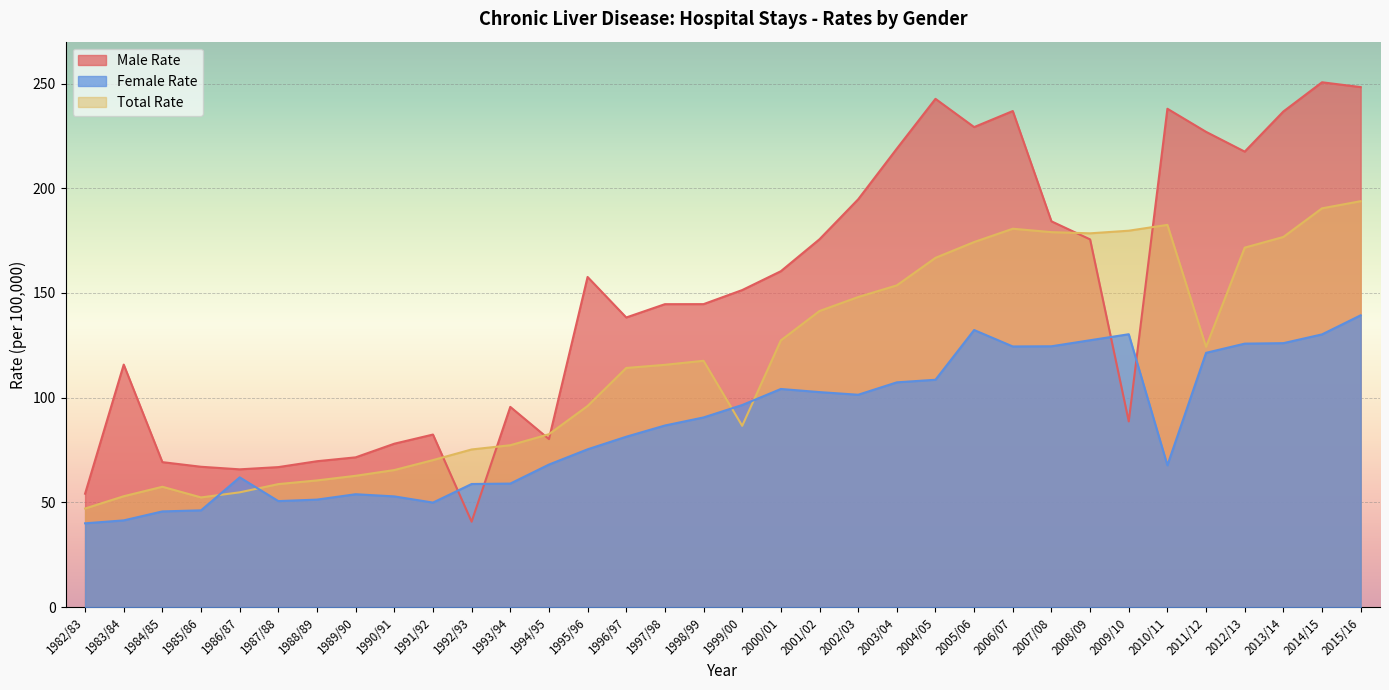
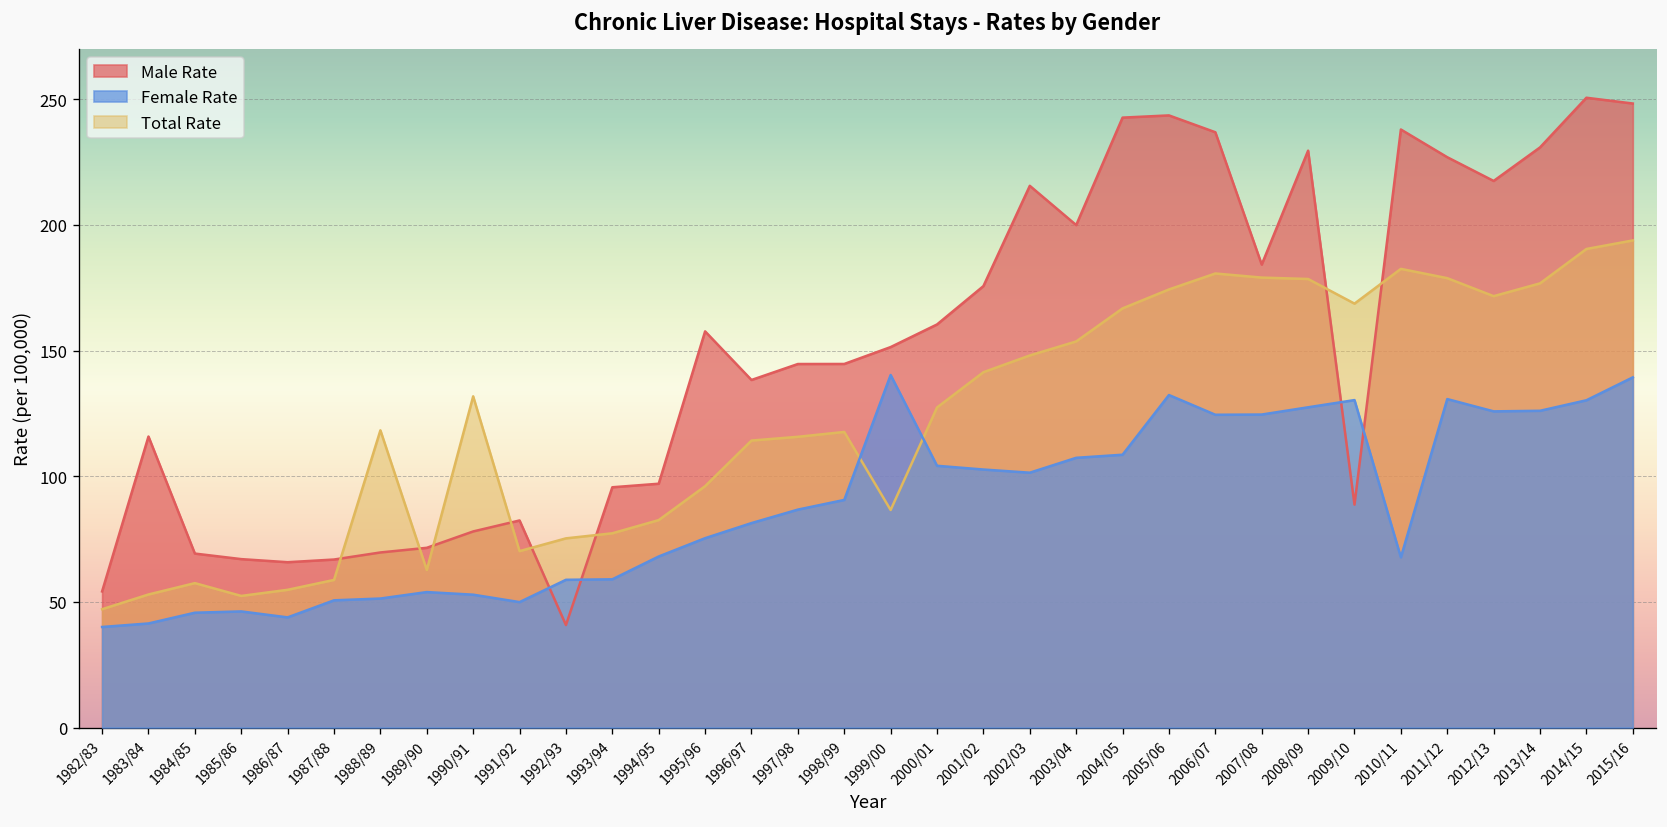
  {
    "Male Rate": {
      "1982/83": 54,
      "1983/84": 116,
      "1984/85": 69,
      "1985/86": 67,
      "1986/87": 66,
      "1987/88": 67,
      "1988/89": 70,
      "1989/90": 72,
      "1990/91": 78,
      "1991/92": 82,
      "1992/93": 41,
      "1993/94": 96,
-     "1994/95": 80,
+     "1994/95": 97,
      "1995/96": 158,
      "1996/97": 138,
      "1997/98": 145,
      "1998/99": 145,
      "1999/00": 151,
      "2000/01": 160,
      "2001/02": 176,
-     "2002/03": 195,
-     "2003/04": 219,
+     "2002/03": 216,
+     "2003/04": 200,
      "2004/05": 243,
-     "2005/06": 229,
+     "2005/06": 244,
      "2006/07": 237,
      "2007/08": 184,
-     "2008/09": 176,
+     "2008/09": 230,
      "2009/10": 89,
      "2010/11": 238,
      "2011/12": 227,
      "2012/13": 218,
-     "2013/14": 237,
+     "2013/14": 231,
      "2014/15": 251,
      "2015/16": 248
    },
    "Female Rate": {
      "1982/83": 40,
      "1983/84": 41,
      "1984/85": 46,
      "1985/86": 46,
-     "1986/87": 62,
+     "1986/87": 44,
      "1987/88": 51,
      "1988/89": 51,
      "1989/90": 54,
      "1990/91": 53,
      "1991/92": 50,
      "1992/93": 59,
      "1993/94": 59,
      "1994/95": 68,
      "1995/96": 75,
      "1996/97": 81,
      "1997/98": 87,
      "1998/99": 91,
-     "1999/00": 97,
+     "1999/00": 140,
      "2000/01": 104,
      "2001/02": 103,
      "2002/03": 101,
      "2003/04": 107,
      "2004/05": 109,
      "2005/06": 132,
      "2006/07": 124,
      "2007/08": 125,
      "2008/09": 127,
      "2009/10": 130,
      "2010/11": 68,
-     "2011/12": 121,
+     "2011/12": 131,
      "2012/13": 126,
      "2013/14": 126,
      "2014/15": 130,
      "2015/16": 139
    },
    "Total Rate": {
      "1982/83": 47,
      "1983/84": 53,
      "1984/85": 57,
      "1985/86": 52,
      "1986/87": 55,
      "1987/88": 59,
-     "1988/89": 61,
+     "1988/89": 118,
      "1989/90": 63,
-     "1990/91": 65,
+     "1990/91": 132,
      "1991/92": 70,
      "1992/93": 75,
      "1993/94": 77,
      "1994/95": 83,
      "1995/96": 96,
      "1996/97": 114,
      "1997/98": 116,
      "1998/99": 118,
      "1999/00": 87,
      "2000/01": 127,
      "2001/02": 141,
      "2002/03": 148,
      "2003/04": 154,
      "2004/05": 167,
      "2005/06": 174,
      "2006/07": 181,
      "2007/08": 179,
      "2008/09": 178,
-     "2009/10": 180,
+     "2009/10": 169,
      "2010/11": 183,
-     "2011/12": 124,
+     "2011/12": 179,
      "2012/13": 172,
      "2013/14": 177,
      "2014/15": 190,
      "2015/16": 194
    }
  }
